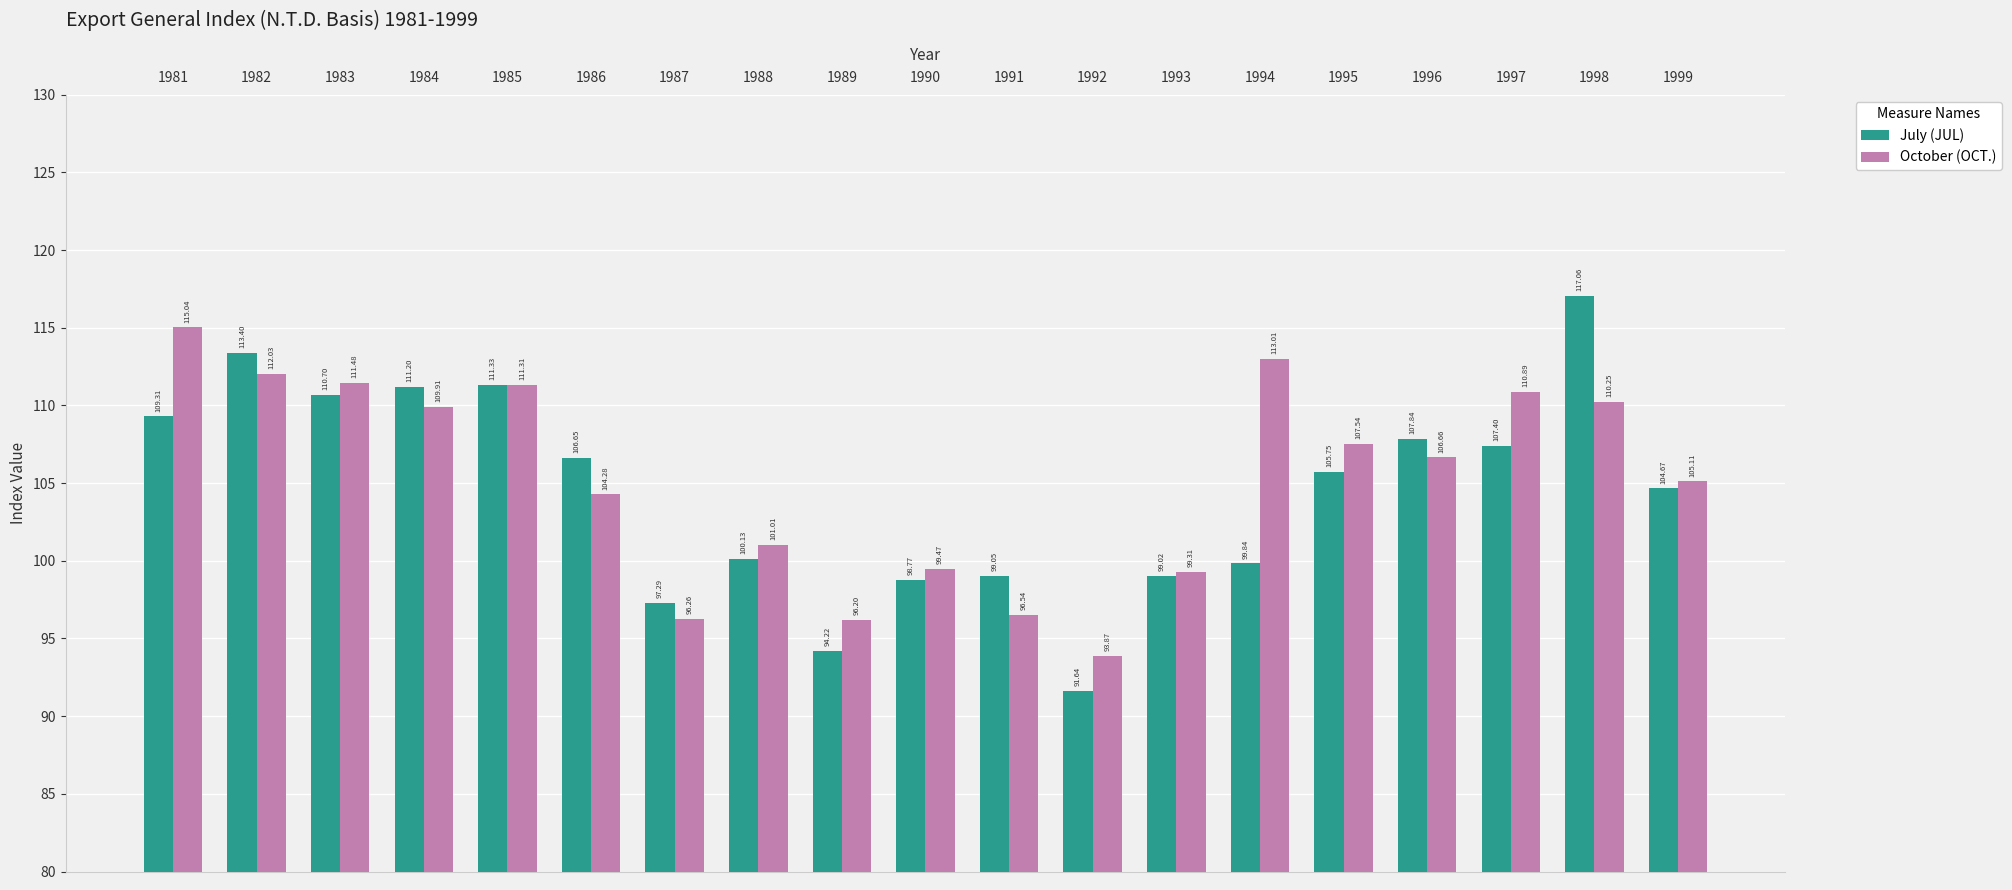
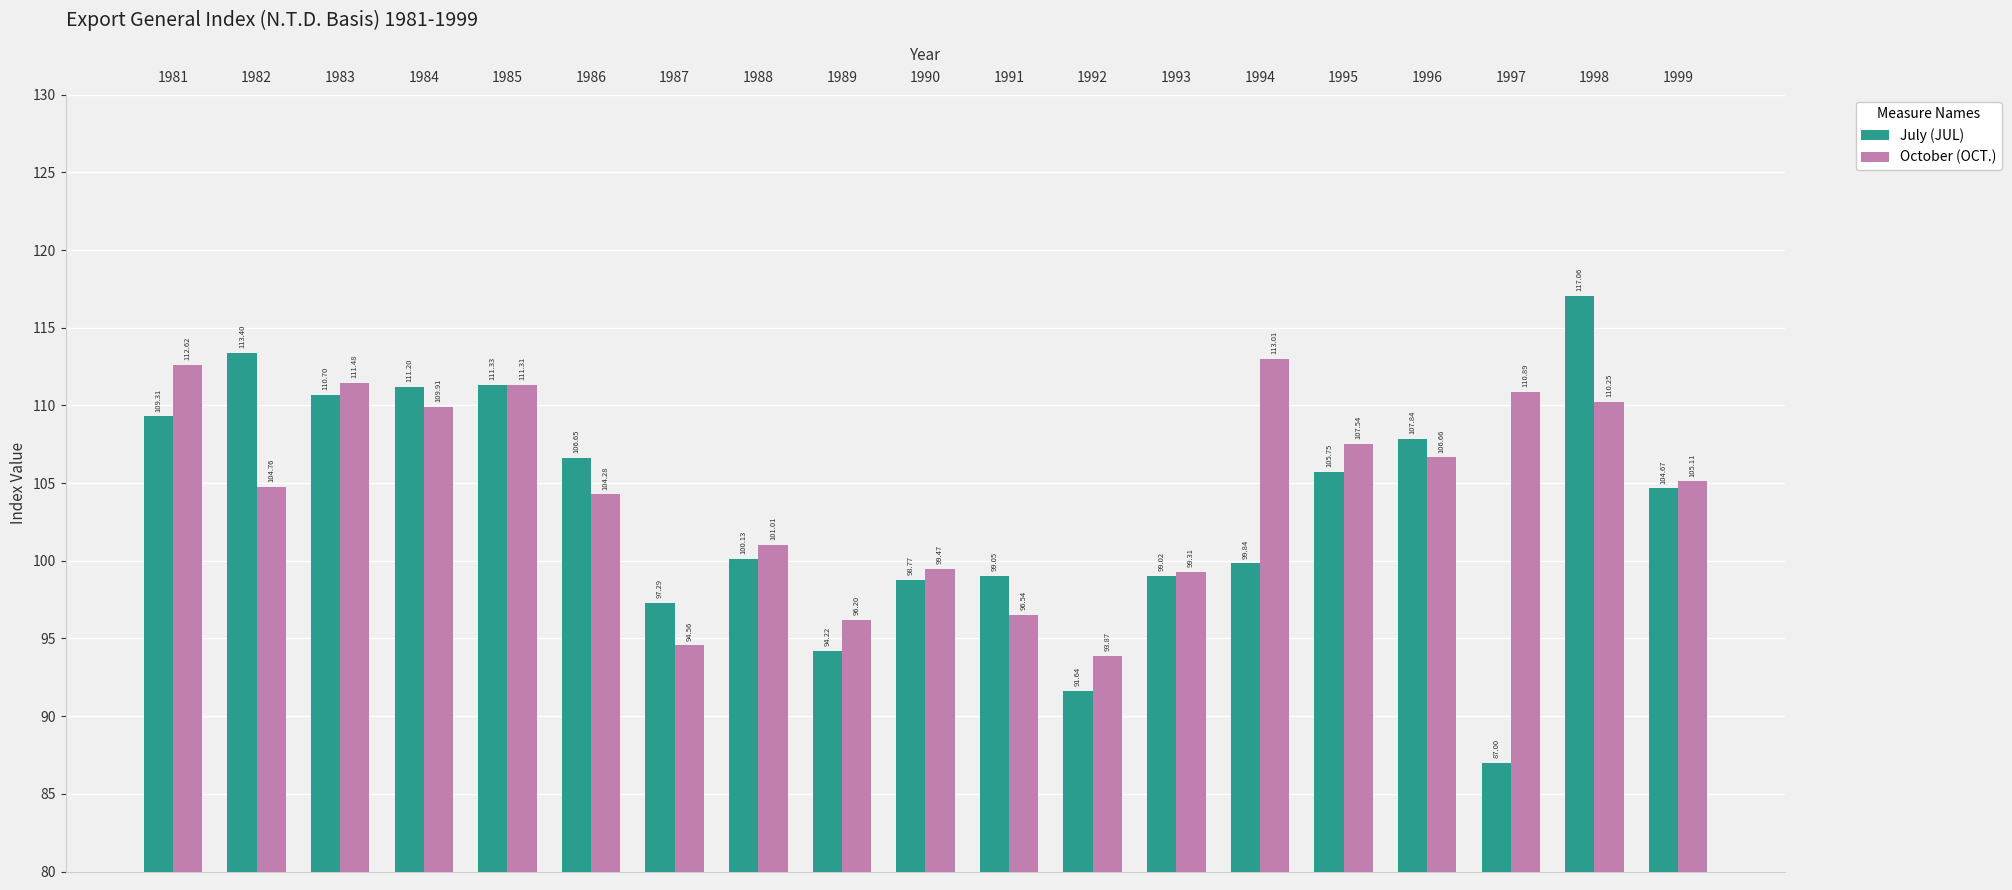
  {
    "July (JUL)": {
      "1981": 109.31,
      "1982": 113.40,
      "1983": 110.70,
      "1984": 111.20,
      "1985": 111.33,
      "1986": 106.65,
      "1987": 97.29,
      "1988": 100.13,
      "1989": 94.22,
      "1990": 98.77,
      "1991": 99.05,
      "1992": 91.64,
      "1993": 99.02,
      "1994": 99.84,
      "1995": 105.75,
      "1996": 107.84,
-     "1997": 107.40,
+     "1997": 87.00,
      "1998": 117.06,
      "1999": 104.67
    },
    "October (OCT.)": {
-     "1981": 115.04,
-     "1982": 112.03,
+     "1981": 112.62,
+     "1982": 104.76,
      "1983": 111.48,
      "1984": 109.91,
      "1985": 111.31,
      "1986": 104.28,
-     "1987": 96.26,
+     "1987": 94.56,
      "1988": 101.01,
      "1989": 96.20,
      "1990": 99.47,
      "1991": 96.54,
      "1992": 93.87,
      "1993": 99.31,
      "1994": 113.01,
      "1995": 107.54,
      "1996": 106.66,
      "1997": 110.89,
      "1998": 110.25,
      "1999": 105.11
    }
  }
